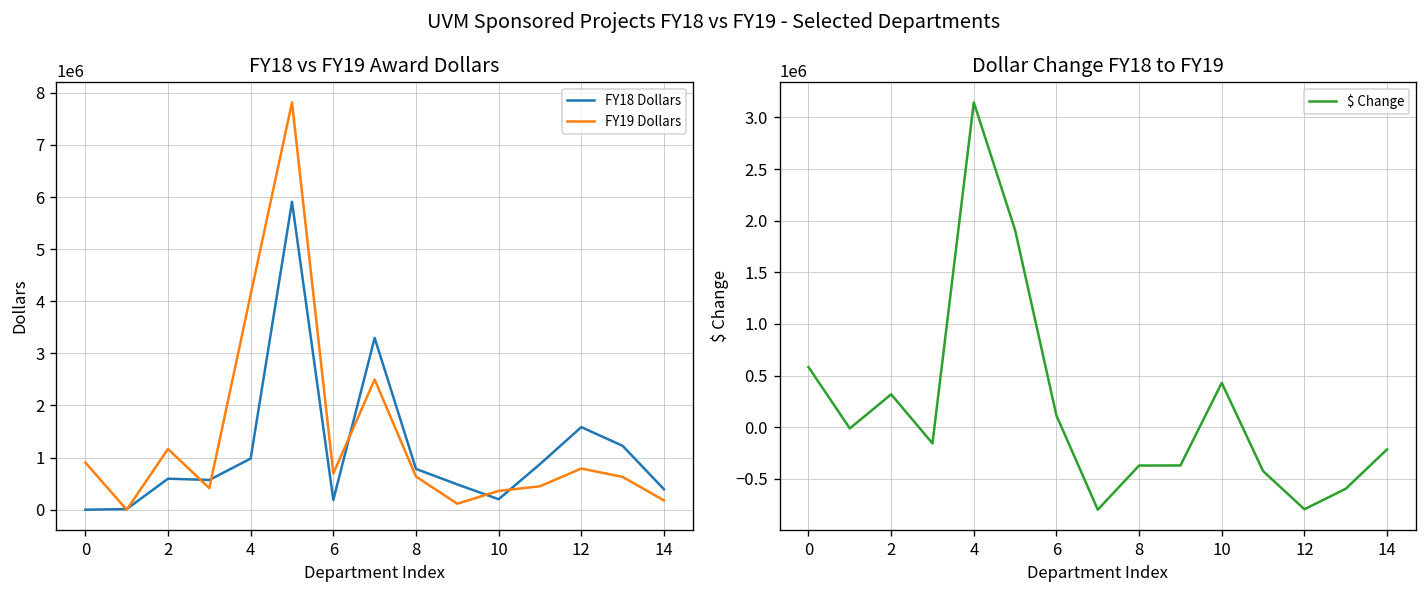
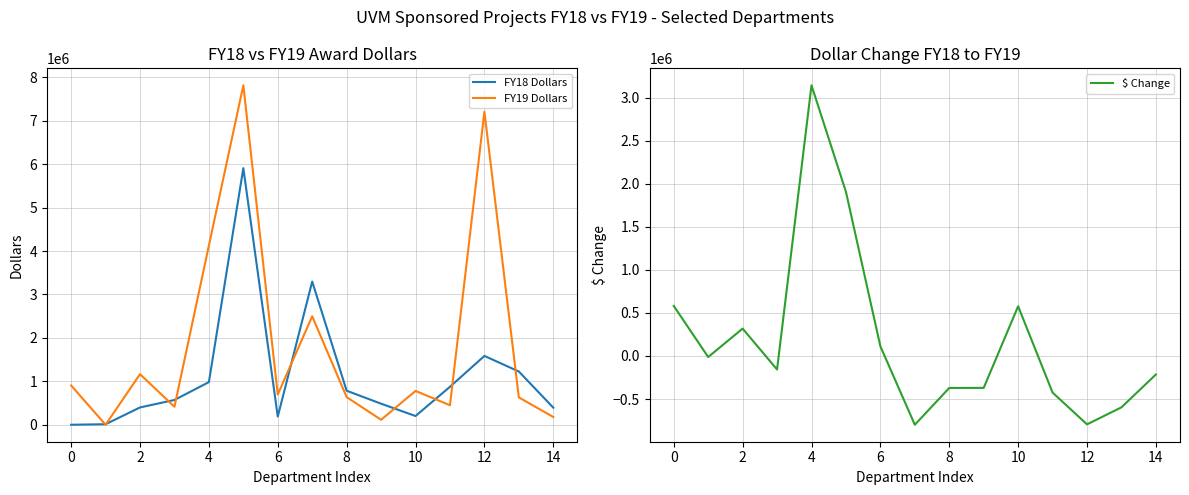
  {
    "FY18 vs FY19 Award Dollars": {
      "FY18 Dollars": {
        "0": 0,
-       "2": 600000,
+       "2": 400000,
        "4": 1000000,
        "6": 200000,
        "8": 800000,
        "10": 200000,
        "12": 1600000,
        "14": 400000
      },
      "FY19 Dollars": {
        "0": 900000,
        "2": 1200000,
        "4": 4100000,
        "6": 700000,
        "8": 600000,
-       "10": 400000,
-       "12": 800000,
+       "10": 800000,
+       "12": 7200000,
        "14": 200000
      }
    },
    "Dollar Change FY18 to FY19": {
      "0": 600000,
      "2": 300000,
      "4": 3100000,
      "6": 100000,
      "8": -400000,
-     "10": 400000,
+     "10": 600000,
      "12": -800000,
      "14": -200000
    }
  }
